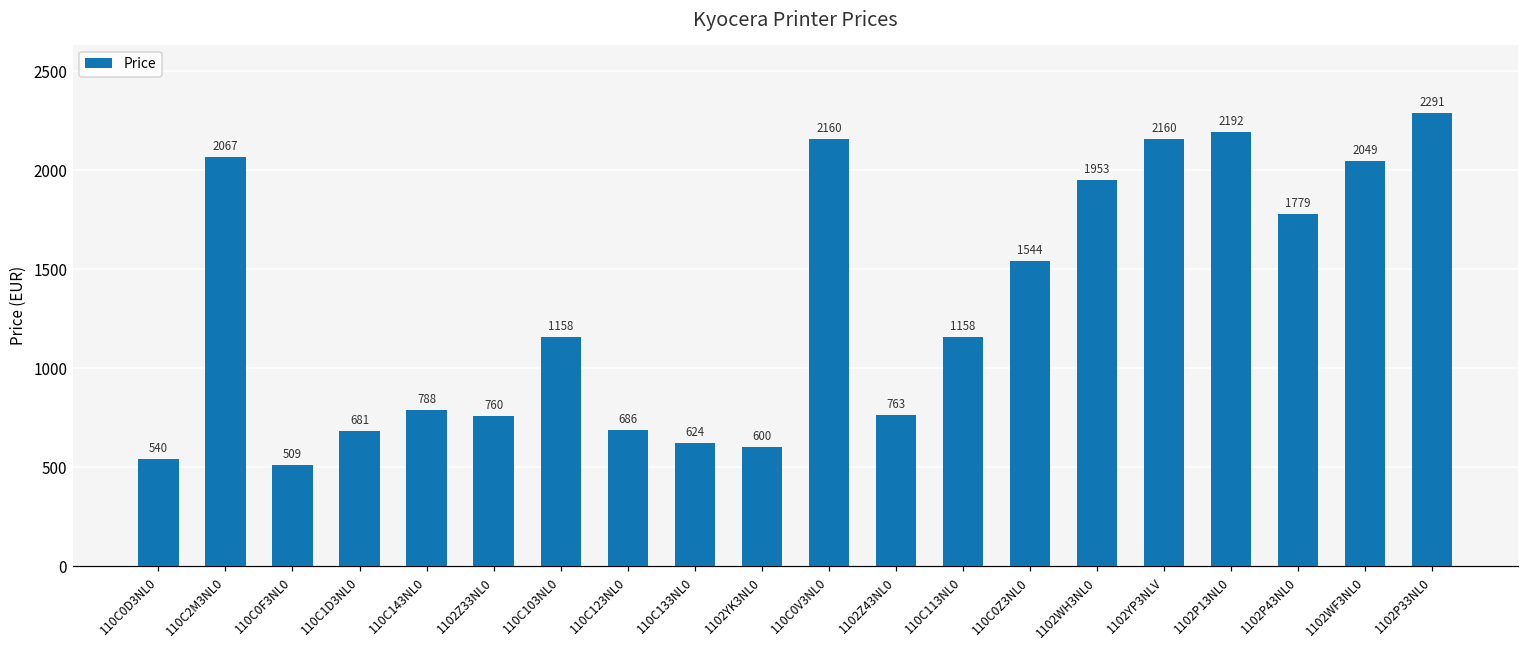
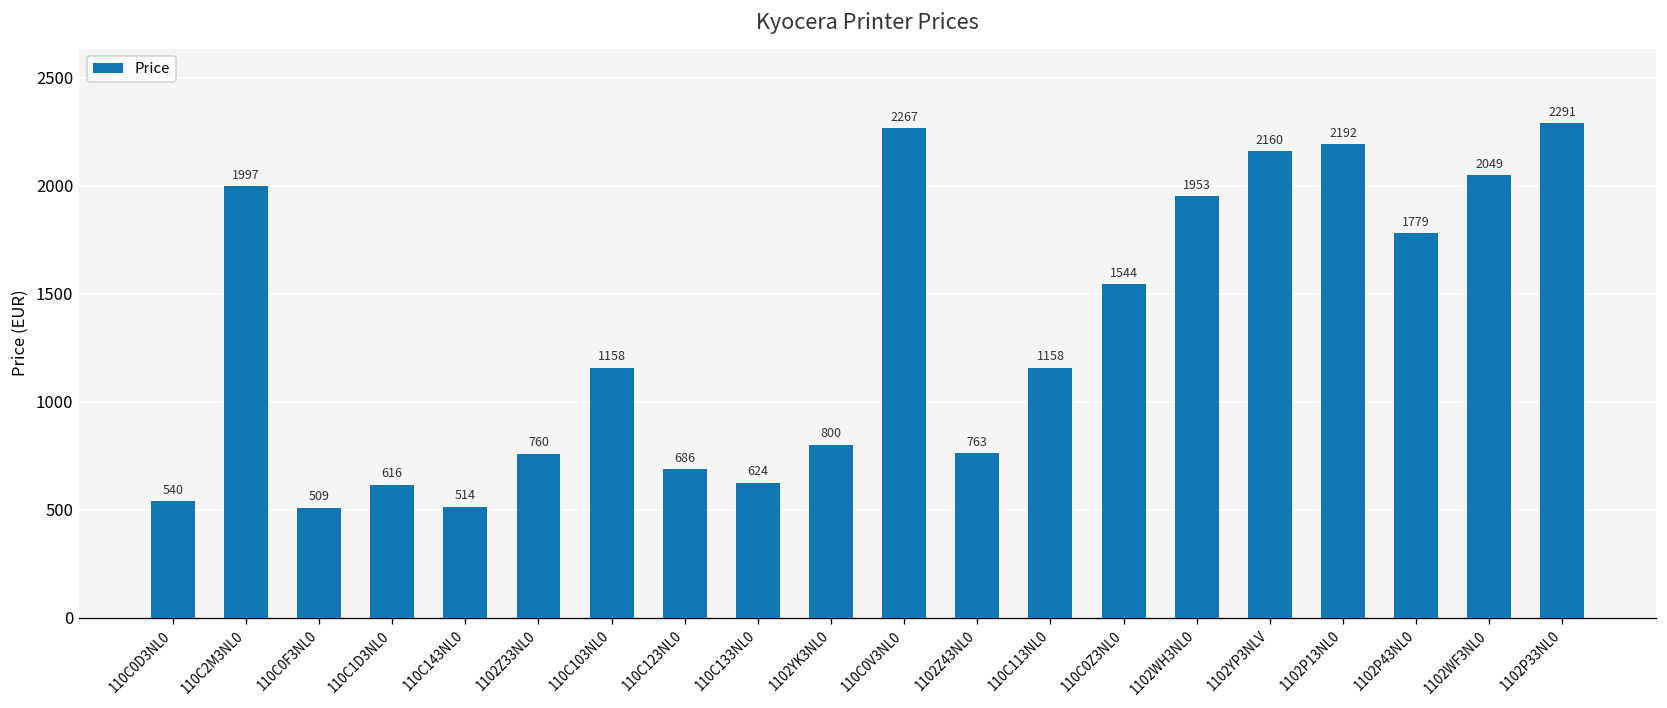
  {
    "110C0D3NL0": 540,
-   "110C2M3NL0": 2067,
+   "110C2M3NL0": 1997,
    "110C0F3NL0": 509,
-   "110C1D3NL0": 681,
-   "110C143NL0": 788,
+   "110C1D3NL0": 616,
+   "110C143NL0": 514,
    "1102Z33NL0": 760,
    "110C103NL0": 1158,
    "110C123NL0": 686,
    "110C133NL0": 624,
-   "1102YK3NL0": 600,
-   "110C0V3NL0": 2160,
+   "1102YK3NL0": 800,
+   "110C0V3NL0": 2267,
    "1102Z43NL0": 763,
    "110C113NL0": 1158,
    "110C0Z3NL0": 1544,
    "1102WH3NL0": 1953,
    "1102YP3NLV": 2160,
    "1102P13NL0": 2192,
    "1102P43NL0": 1779,
    "1102WF3NL0": 2049,
    "1102P33NL0": 2291
  }
